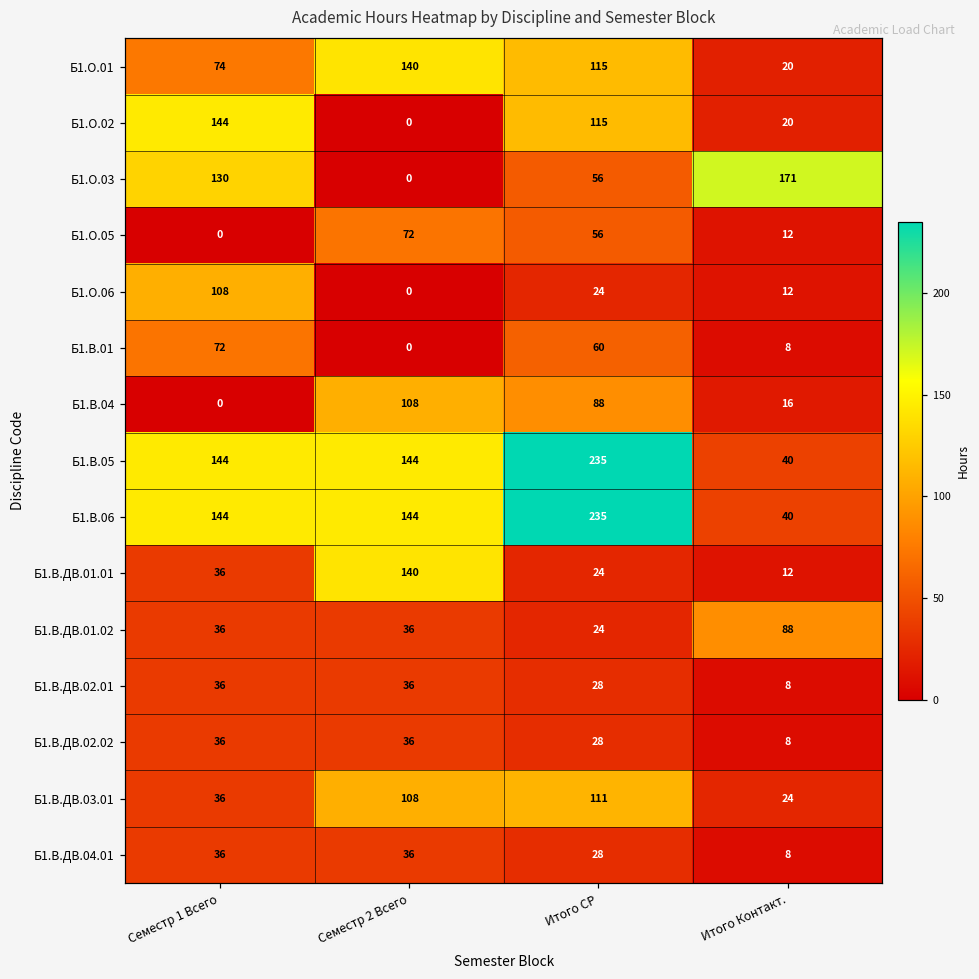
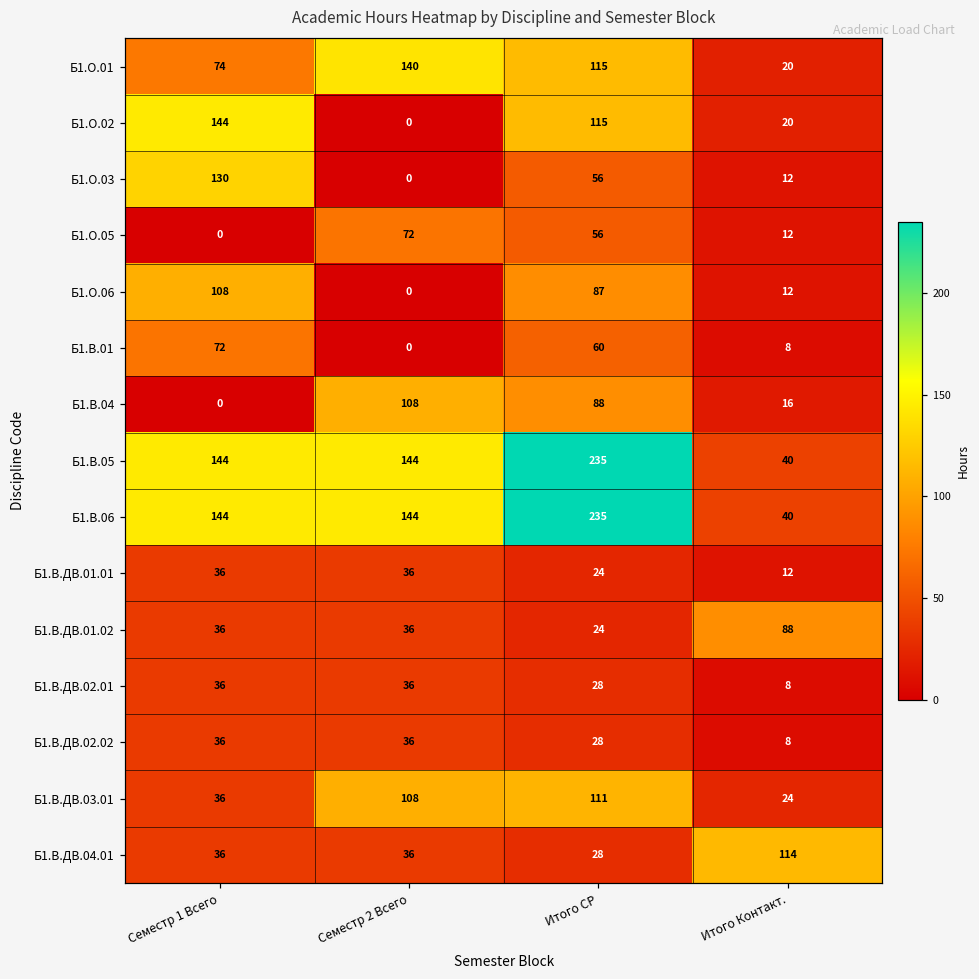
  {
    "Б1.О.01": {
      "Семестр 1 Всего": 74,
      "Семестр 2 Всего": 140,
      "Итого СР": 115,
      "Итого Контакт.": 20
    },
    "Б1.О.02": {
      "Семестр 1 Всего": 144,
      "Семестр 2 Всего": 0,
      "Итого СР": 115,
      "Итого Контакт.": 20
    },
    "Б1.О.03": {
      "Семестр 1 Всего": 130,
      "Семестр 2 Всего": 0,
      "Итого СР": 56,
-     "Итого Контакт.": 171
+     "Итого Контакт.": 12
    },
    "Б1.О.05": {
      "Семестр 1 Всего": 0,
      "Семестр 2 Всего": 72,
      "Итого СР": 56,
      "Итого Контакт.": 12
    },
    "Б1.О.06": {
      "Семестр 1 Всего": 108,
      "Семестр 2 Всего": 0,
-     "Итого СР": 24,
+     "Итого СР": 87,
      "Итого Контакт.": 12
    },
    "Б1.В.01": {
      "Семестр 1 Всего": 72,
      "Семестр 2 Всего": 0,
      "Итого СР": 60,
      "Итого Контакт.": 8
    },
    "Б1.В.04": {
      "Семестр 1 Всего": 0,
      "Семестр 2 Всего": 108,
      "Итого СР": 88,
      "Итого Контакт.": 16
    },
    "Б1.В.05": {
      "Семестр 1 Всего": 144,
      "Семестр 2 Всего": 144,
      "Итого СР": 235,
      "Итого Контакт.": 40
    },
    "Б1.В.06": {
      "Семестр 1 Всего": 144,
      "Семестр 2 Всего": 144,
      "Итого СР": 235,
      "Итого Контакт.": 40
    },
    "Б1.В.ДВ.01.01": {
      "Семестр 1 Всего": 36,
-     "Семестр 2 Всего": 140,
+     "Семестр 2 Всего": 36,
      "Итого СР": 24,
      "Итого Контакт.": 12
    },
    "Б1.В.ДВ.01.02": {
      "Семестр 1 Всего": 36,
      "Семестр 2 Всего": 36,
      "Итого СР": 24,
      "Итого Контакт.": 88
    },
    "Б1.В.ДВ.02.01": {
      "Семестр 1 Всего": 36,
      "Семестр 2 Всего": 36,
      "Итого СР": 28,
      "Итого Контакт.": 8
    },
    "Б1.В.ДВ.02.02": {
      "Семестр 1 Всего": 36,
      "Семестр 2 Всего": 36,
      "Итого СР": 28,
      "Итого Контакт.": 8
    },
    "Б1.В.ДВ.03.01": {
      "Семестр 1 Всего": 36,
      "Семестр 2 Всего": 108,
      "Итого СР": 111,
      "Итого Контакт.": 24
    },
    "Б1.В.ДВ.04.01": {
      "Семестр 1 Всего": 36,
      "Семестр 2 Всего": 36,
      "Итого СР": 28,
-     "Итого Контакт.": 8
+     "Итого Контакт.": 114
    }
  }
